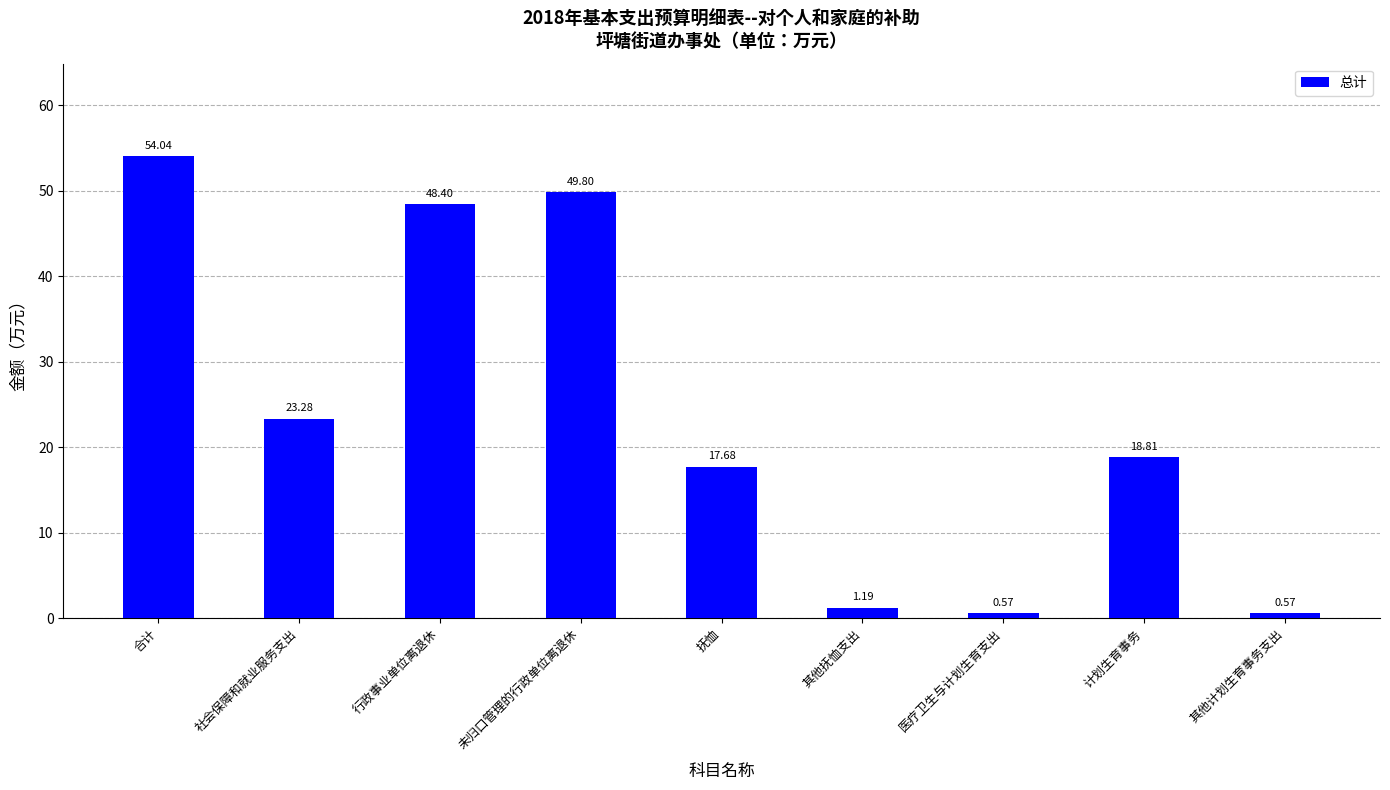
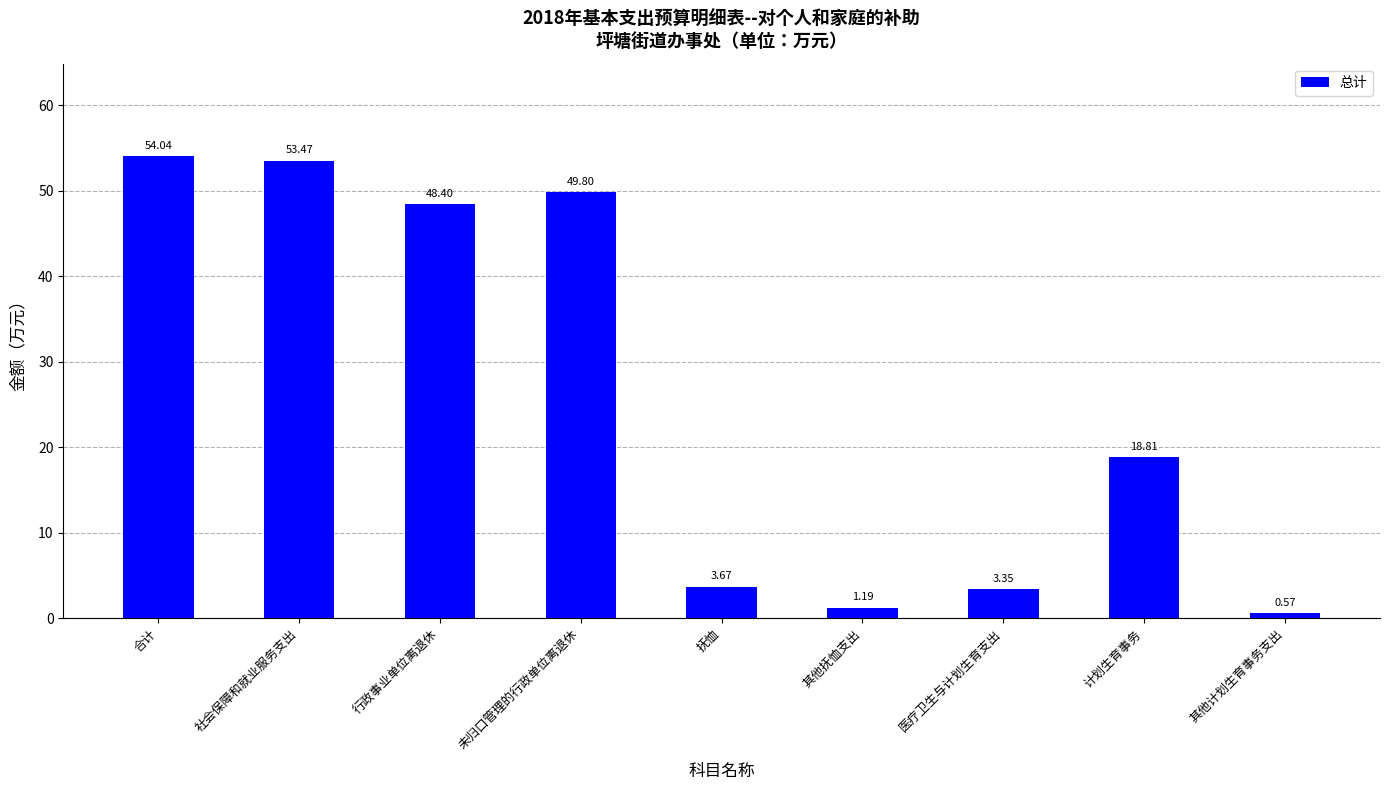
  {
    "合计": 54.04,
-   "社会保障和就业服务支出": 23.28,
+   "社会保障和就业服务支出": 53.47,
    "行政事业单位离退休": 48.40,
    "未归口管理的行政单位离退休": 49.80,
-   "抚恤": 17.68,
+   "抚恤": 3.67,
    "其他抚恤支出": 1.19,
-   "医疗卫生与计划生育支出": 0.57,
+   "医疗卫生与计划生育支出": 3.35,
    "计划生育事务": 18.81,
    "其他计划生育事务支出": 0.57
  }
